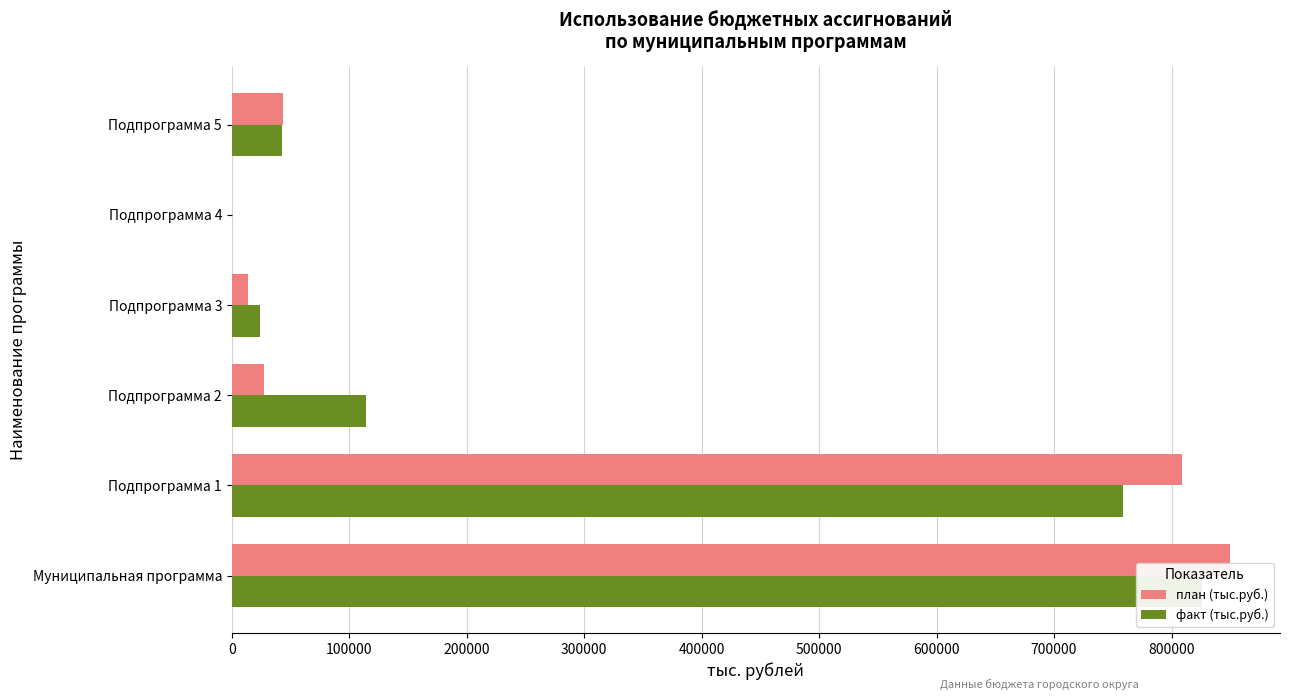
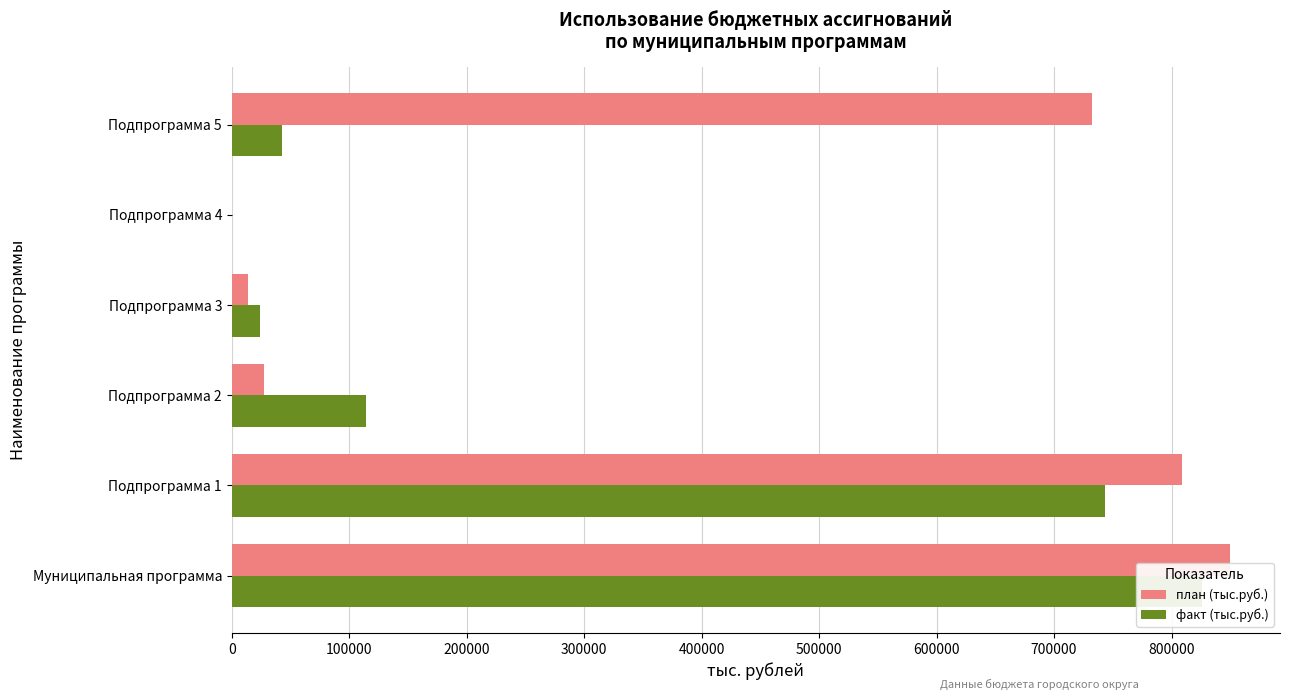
  {
    "план (тыс.руб.)": {
-     "Подпрограмма 5": 44000,
+     "Подпрограмма 5": 732000,
      "Подпрограмма 3": 14000,
      "Подпрограмма 2": 27000,
      "Подпрограмма 1": 809000,
      "Муниципальная программа": 850000
    },
    "факт (тыс.руб.)": {
      "Подпрограмма 5": 43000,
      "Подпрограмма 3": 24000,
      "Подпрограмма 2": 115000,
-     "Подпрограмма 1": 759000
+     "Подпрограмма 1": 744000
    }
  }
